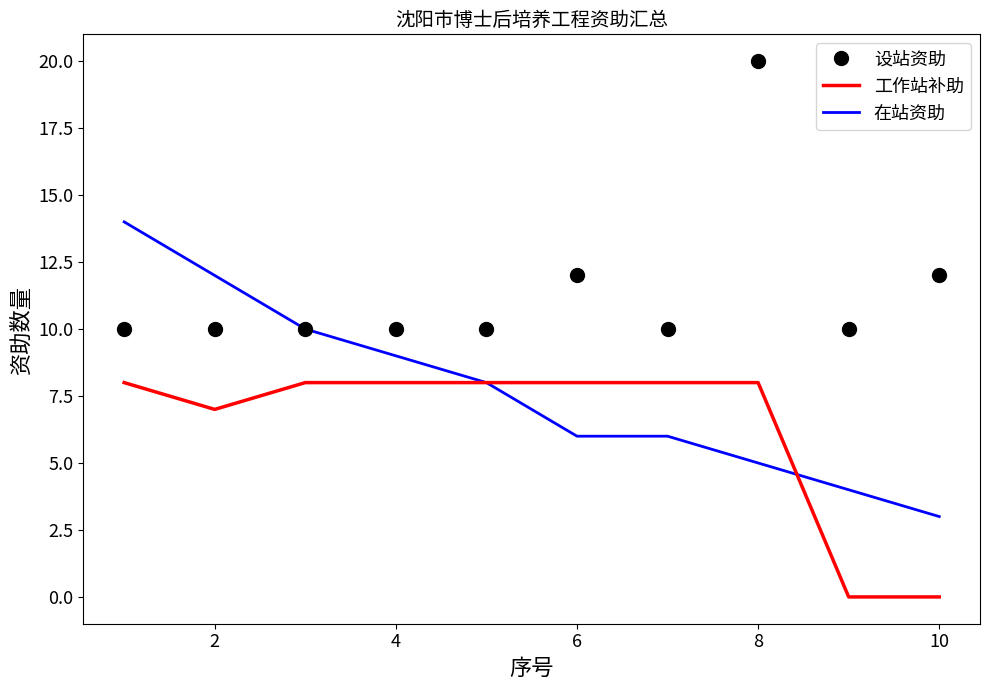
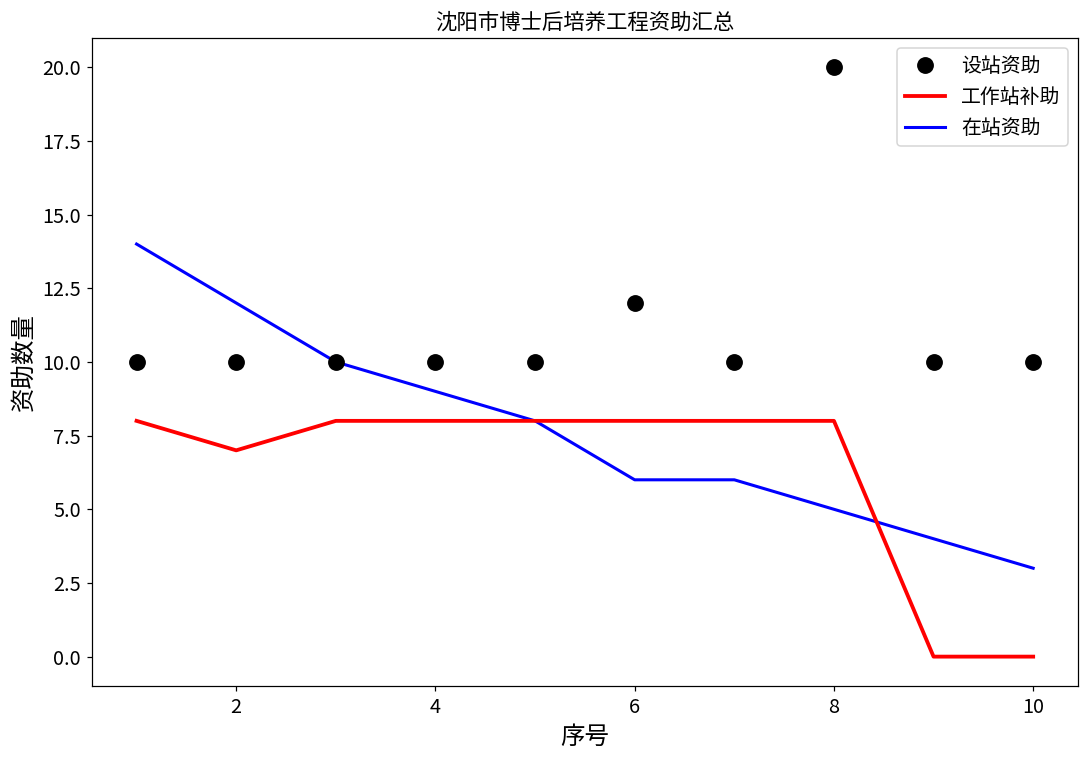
  {
    "设站资助": {
      "2": 10,
      "4": 10,
      "6": 12,
      "8": 20,
-     "10": 12
+     "10": 10
    },
    "工作站补助": {
      "2": 7,
      "4": 8,
      "6": 8,
      "8": 8,
      "10": 0
    },
    "在站资助": {
      "2": 12,
      "4": 9,
      "6": 6,
      "8": 5,
      "10": 3
    }
  }
